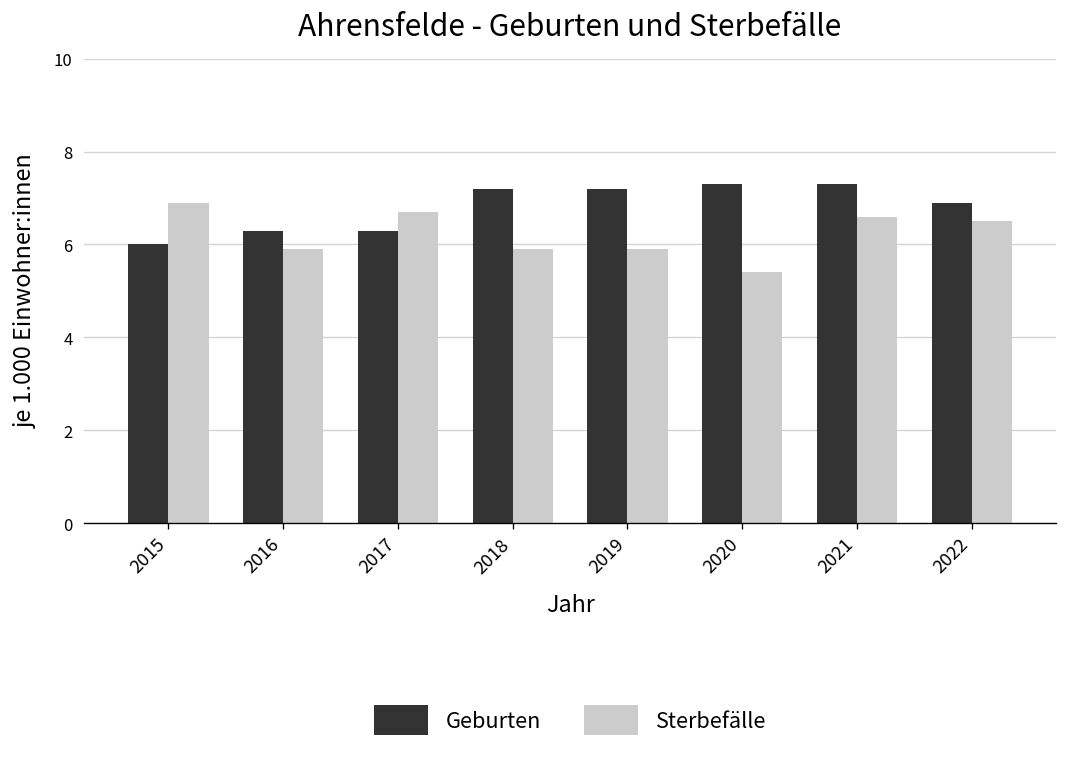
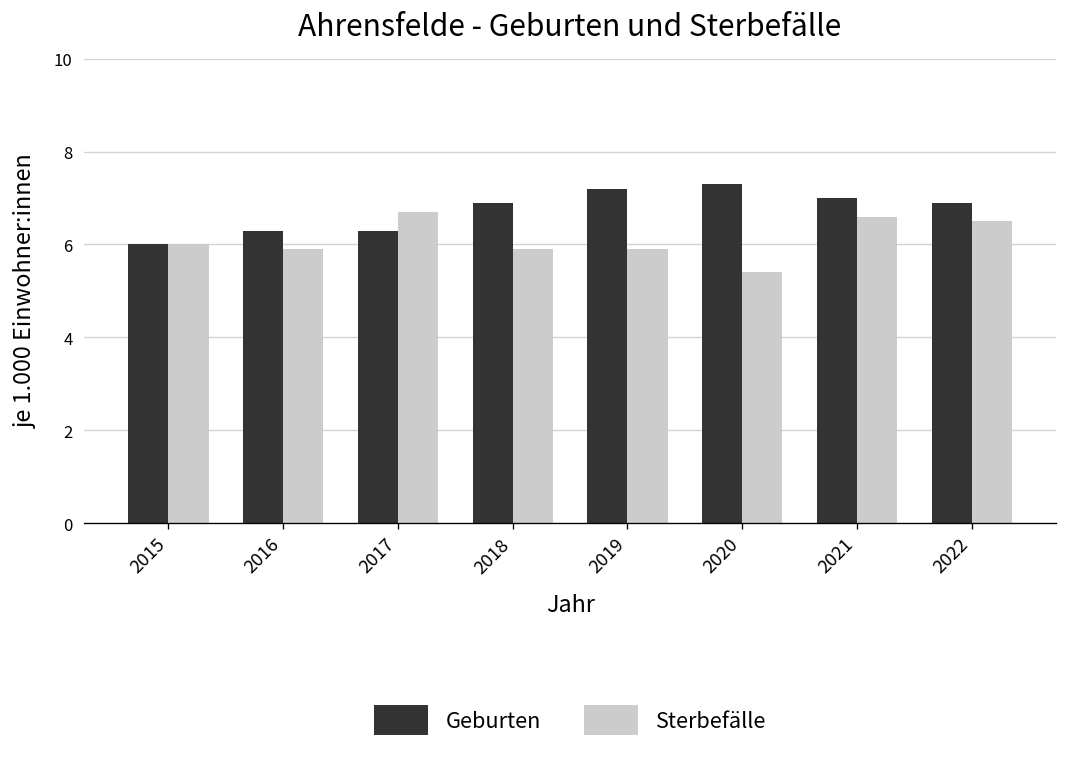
  {
    "Geburten": {
      "2015": 6.0,
      "2016": 6.3,
      "2017": 6.3,
-     "2018": 7.2,
+     "2018": 6.9,
      "2019": 7.2,
      "2020": 7.3,
-     "2021": 7.3,
+     "2021": 7.0,
      "2022": 6.9
    },
    "Sterbefälle": {
-     "2015": 6.9,
+     "2015": 6.0,
      "2016": 5.9,
      "2017": 6.7,
      "2018": 5.9,
      "2019": 5.9,
      "2020": 5.4,
      "2021": 6.6,
      "2022": 6.5
    }
  }
